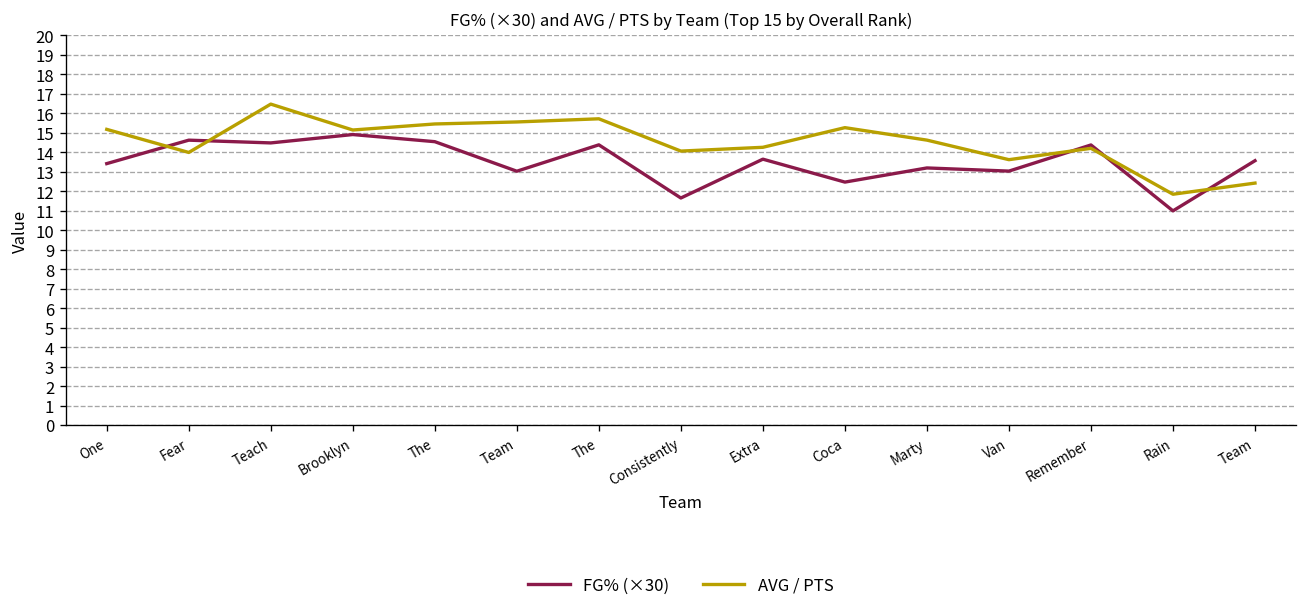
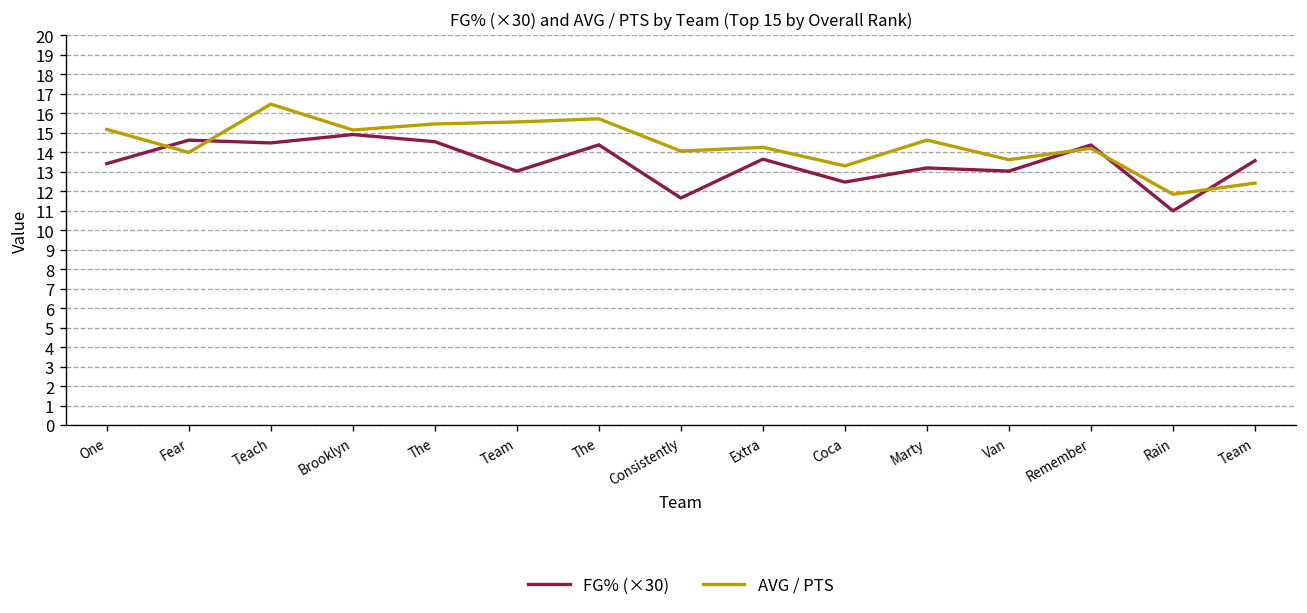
  {
    "FG% (×30)": {
      "One": 13.4,
      "Fear": 14.6,
      "Teach": 14.5,
      "Brooklyn": 14.9,
      "Consistently": 11.7,
      "Extra": 13.7,
      "Coca": 12.5,
      "Marty": 13.2,
      "Van": 13.0,
      "Remember": 14.4,
      "Rain": 11.0
    },
    "AVG / PTS": {
      "One": 15.2,
      "Fear": 14.0,
      "Teach": 16.5,
      "Brooklyn": 15.2,
      "Consistently": 14.1,
      "Extra": 14.3,
-     "Coca": 15.3,
+     "Coca": 13.3,
      "Marty": 14.6,
      "Van": 13.6,
      "Remember": 14.2,
      "Rain": 11.9
    }
  }
